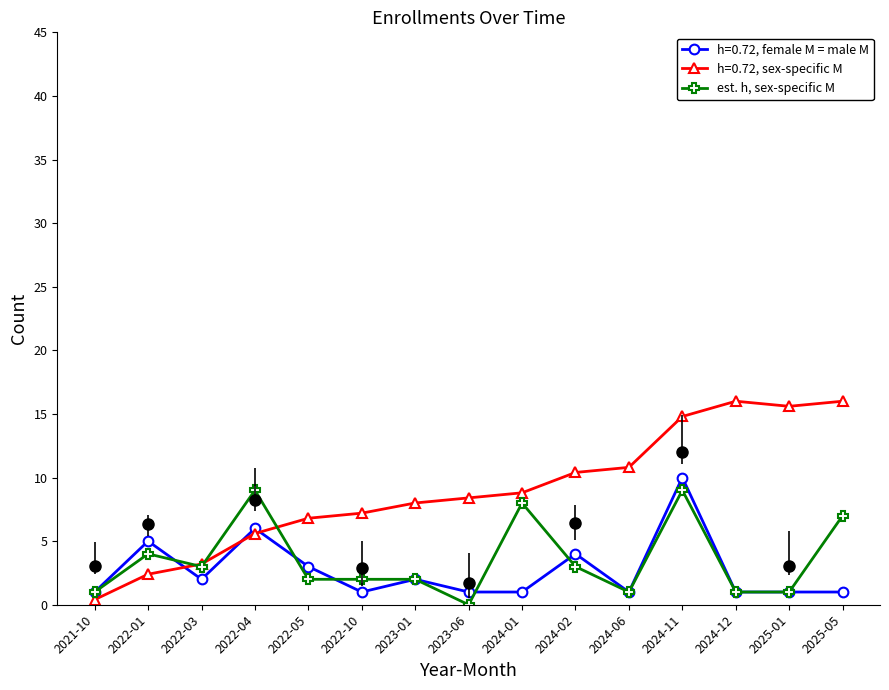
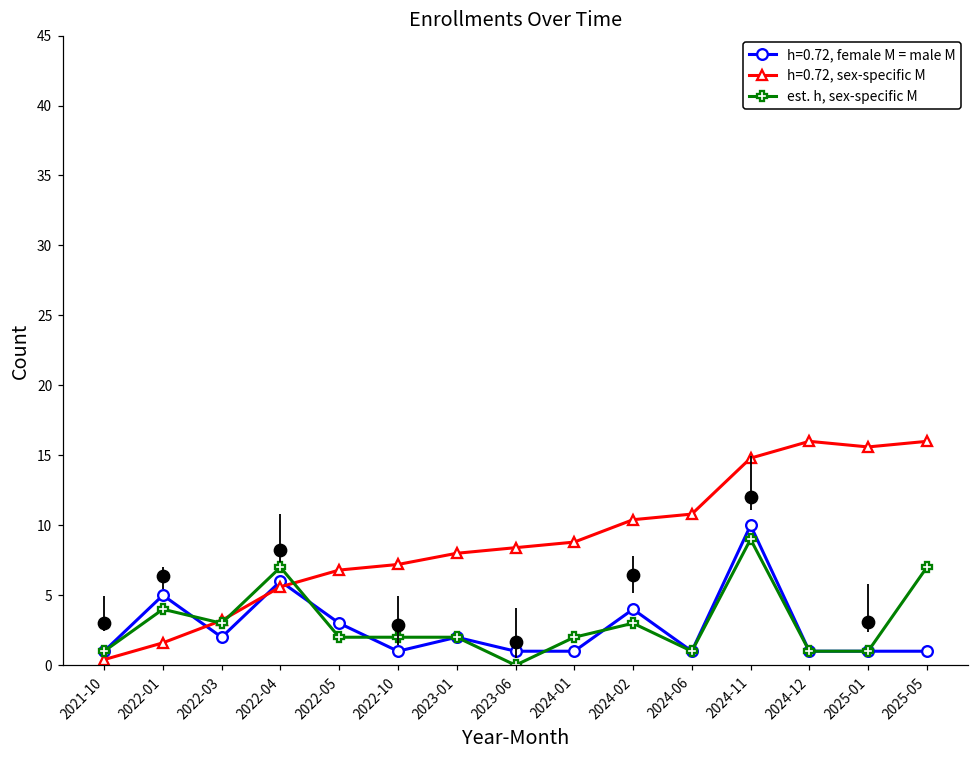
  {
    "h=0.72, female M = male M": {
      "2022-01": 5.0,
      "2022-03": 2.0,
      "2022-04": 6.0,
      "2022-05": 3.0,
      "2022-10": 1.0,
      "2023-06": 1.0,
      "2024-01": 1.0,
      "2024-02": 4.0,
      "2024-11": 10.0,
      "2025-05": 1.0
    },
    "h=0.72, sex-specific M": {
      "2021-10": 0.4,
-     "2022-01": 2.4,
+     "2022-01": 1.6,
      "2022-03": 3.2,
      "2022-04": 5.6,
      "2022-05": 6.8,
      "2022-10": 7.2,
      "2023-01": 8.0,
      "2023-06": 8.4,
      "2024-01": 8.8,
      "2024-02": 10.4,
      "2024-06": 10.8,
      "2024-11": 14.8,
      "2024-12": 16.0,
      "2025-01": 15.6,
      "2025-05": 16.0
    },
    "est. h, sex-specific M": {
      "2022-01": 4,
      "2022-03": 3,
-     "2022-04": 9,
+     "2022-04": 7,
      "2022-05": 2,
      "2022-10": 2,
      "2023-06": 0,
-     "2024-01": 8,
+     "2024-01": 2,
      "2024-02": 3,
      "2024-11": 9,
      "2025-05": 7
    }
  }
